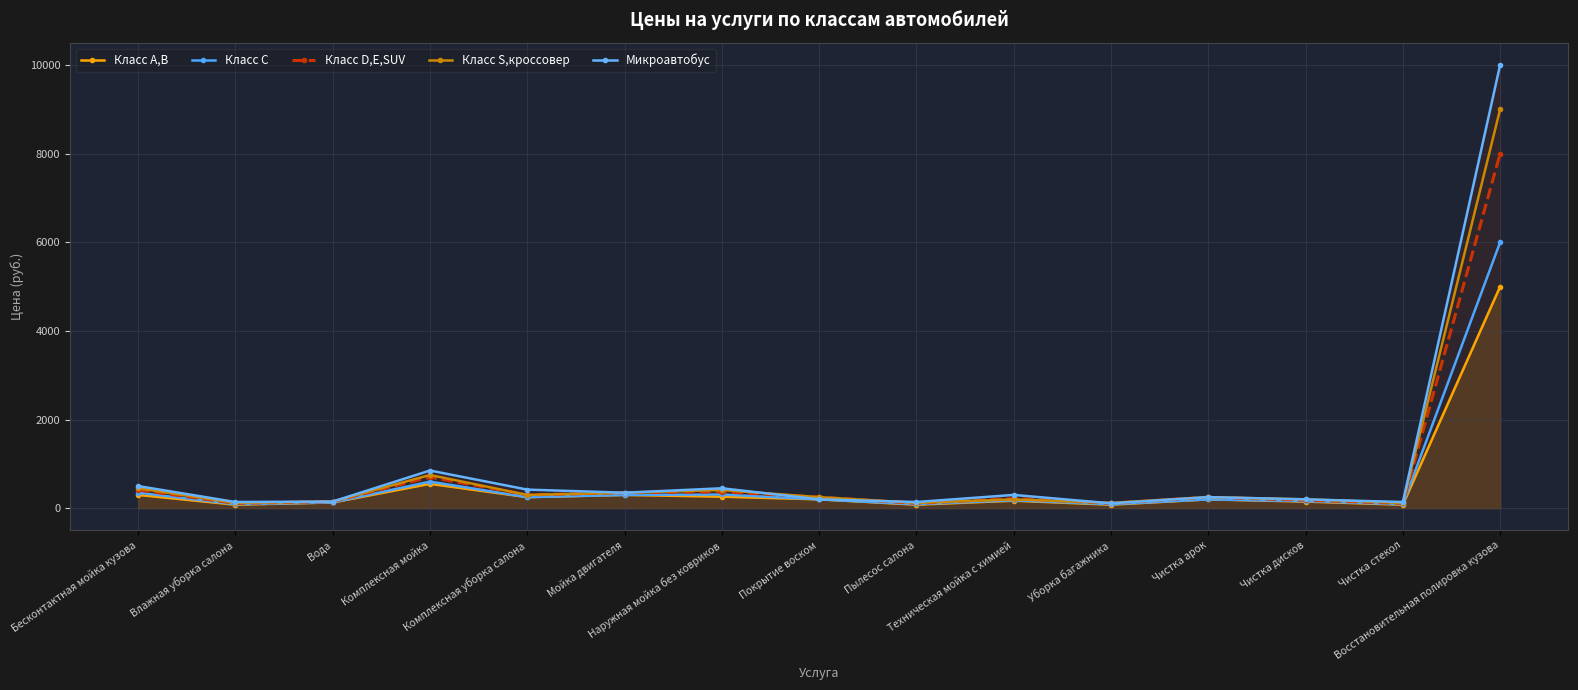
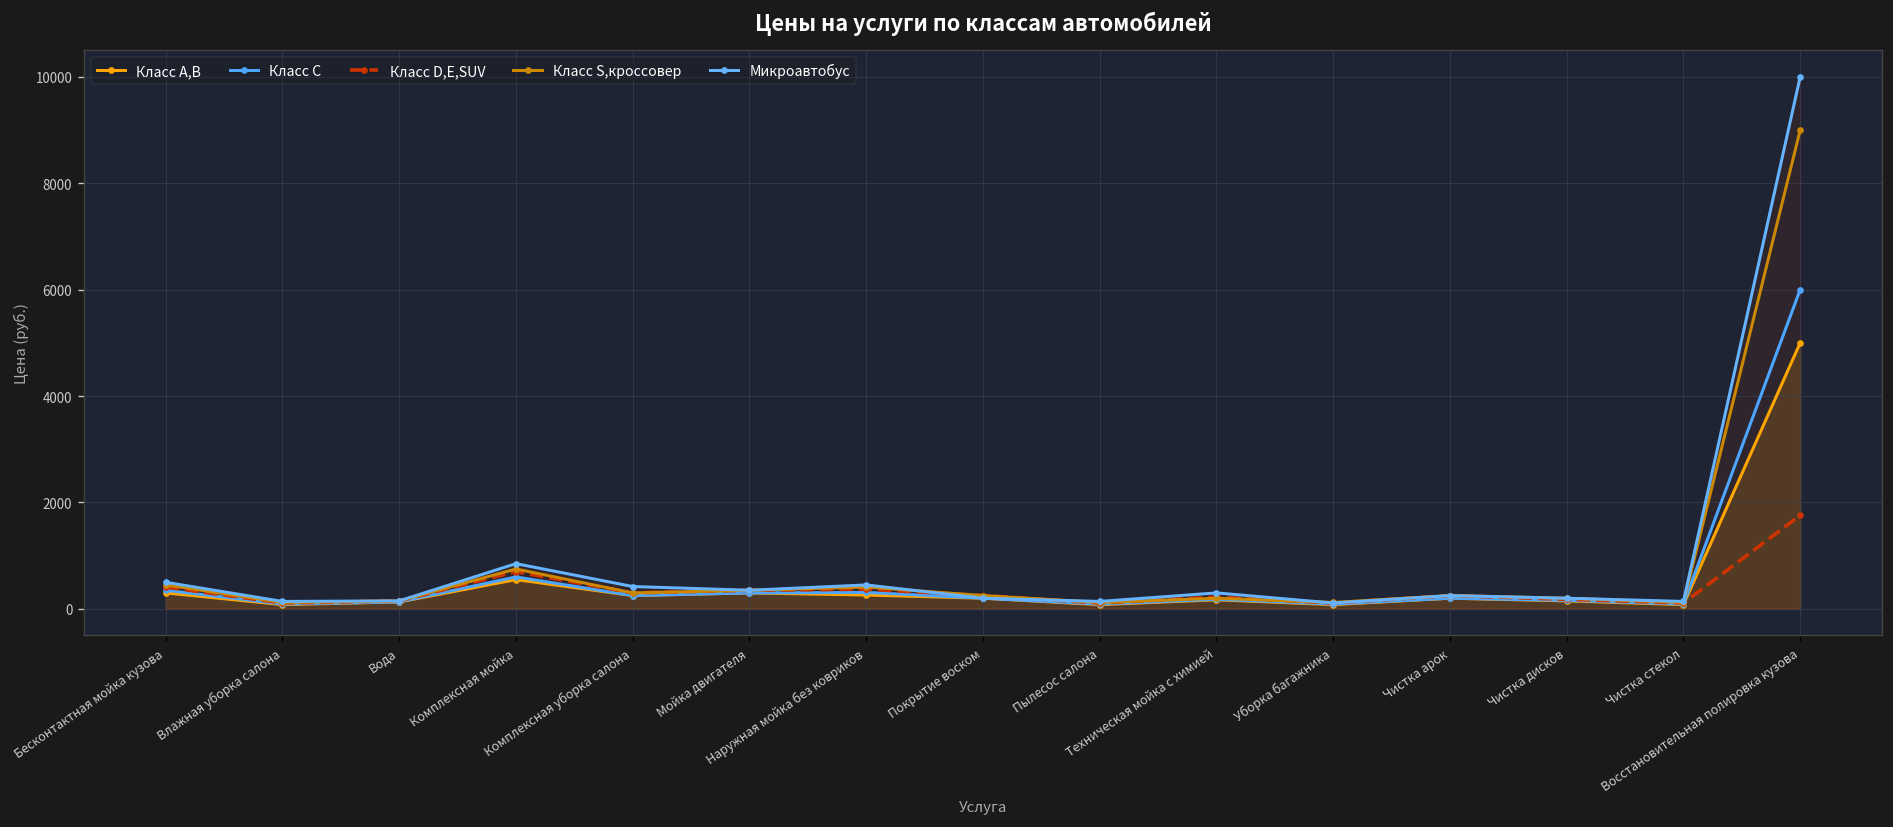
  {
    "Класс D,E,SUV": {
-     "Восстановительная полировка кузова": 8000
+     "Восстановительная полировка кузова": 1800
    }
  }
